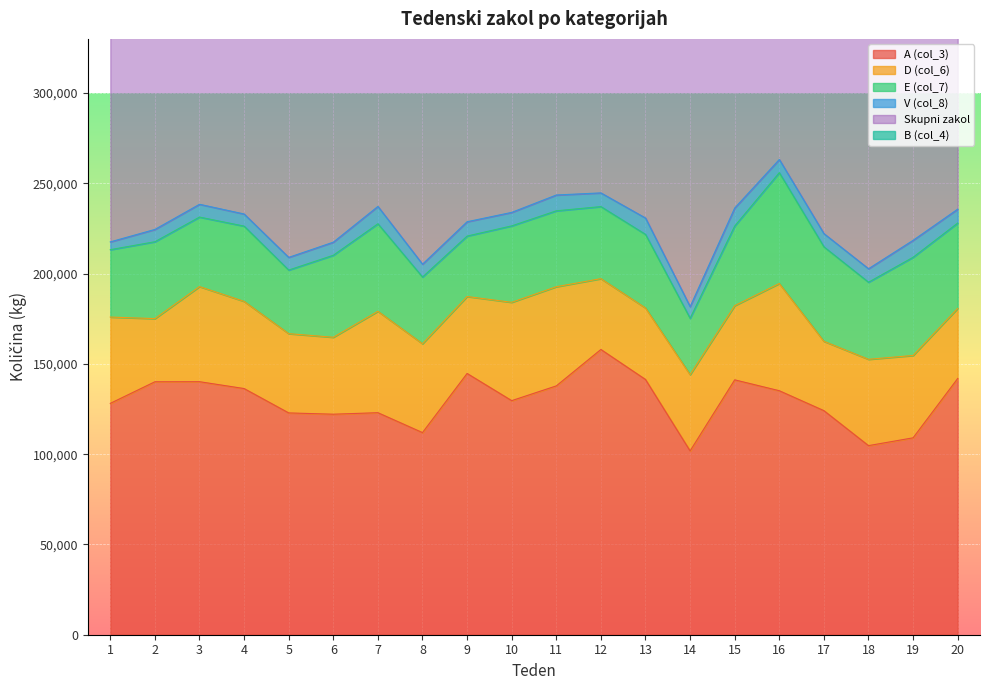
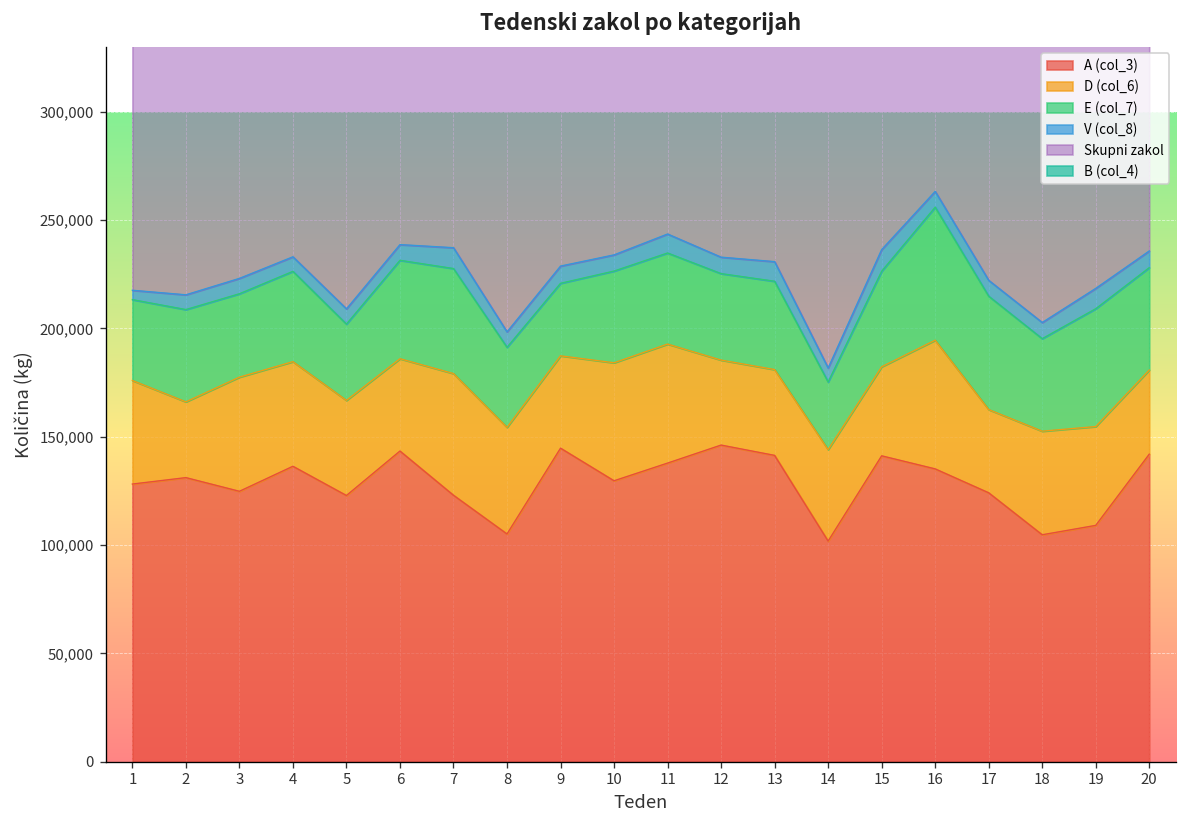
  {
    "A (col_3)": {
      "1": "128,000",
-     "2": "140,000",
-     "3": "140,000",
+     "2": "131,000",
+     "3": "125,000",
      "4": "136,000",
      "5": "123,000",
-     "6": "122,000",
+     "6": "143,000",
      "7": "123,000",
-     "8": "112,000",
+     "8": "105,000",
      "9": "145,000",
      "10": "130,000",
      "11": "138,000",
-     "12": "158,000",
+     "12": "146,000",
      "13": "141,000",
      "14": "102,000",
      "15": "141,000",
      "16": "135,000",
      "17": "124,000",
      "18": "105,000",
      "19": "109,000",
      "20": "142,000"
    },
    "D (col_6)": {
      "1": "48,000",
      "2": "35,000",
      "3": "53,000",
      "4": "48,000",
      "5": "44,000",
      "6": "43,000",
      "7": "56,000",
      "8": "49,000",
      "9": "43,000",
      "10": "54,000",
      "11": "55,000",
      "12": "39,000",
      "13": "40,000",
      "14": "42,000",
      "15": "41,000",
      "16": "59,000",
      "17": "38,000",
      "18": "48,000",
      "19": "46,000",
      "20": "39,000"
    },
    "V (col_8)": {
      "1": "4,000",
      "2": "7,000",
      "3": "7,000",
      "4": "7,000",
      "5": "7,000",
      "6": "7,000",
      "7": "10,000",
      "8": "7,000",
      "9": "8,000",
      "10": "7,000",
      "11": "9,000",
      "12": "8,000",
      "13": "9,000",
      "14": "6,000",
      "15": "10,000",
      "16": "7,000",
      "17": "7,000",
      "18": "7,000",
      "19": "9,000",
      "20": "8,000"
    }
  }
